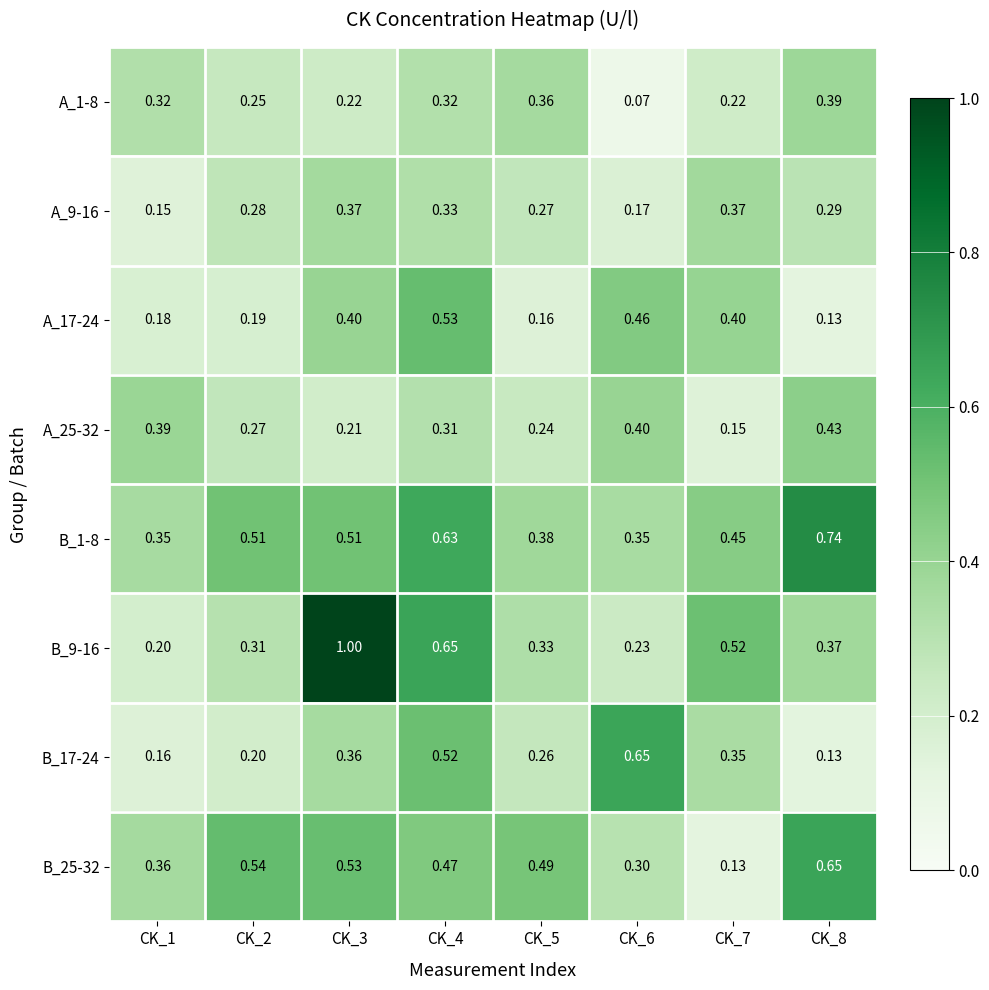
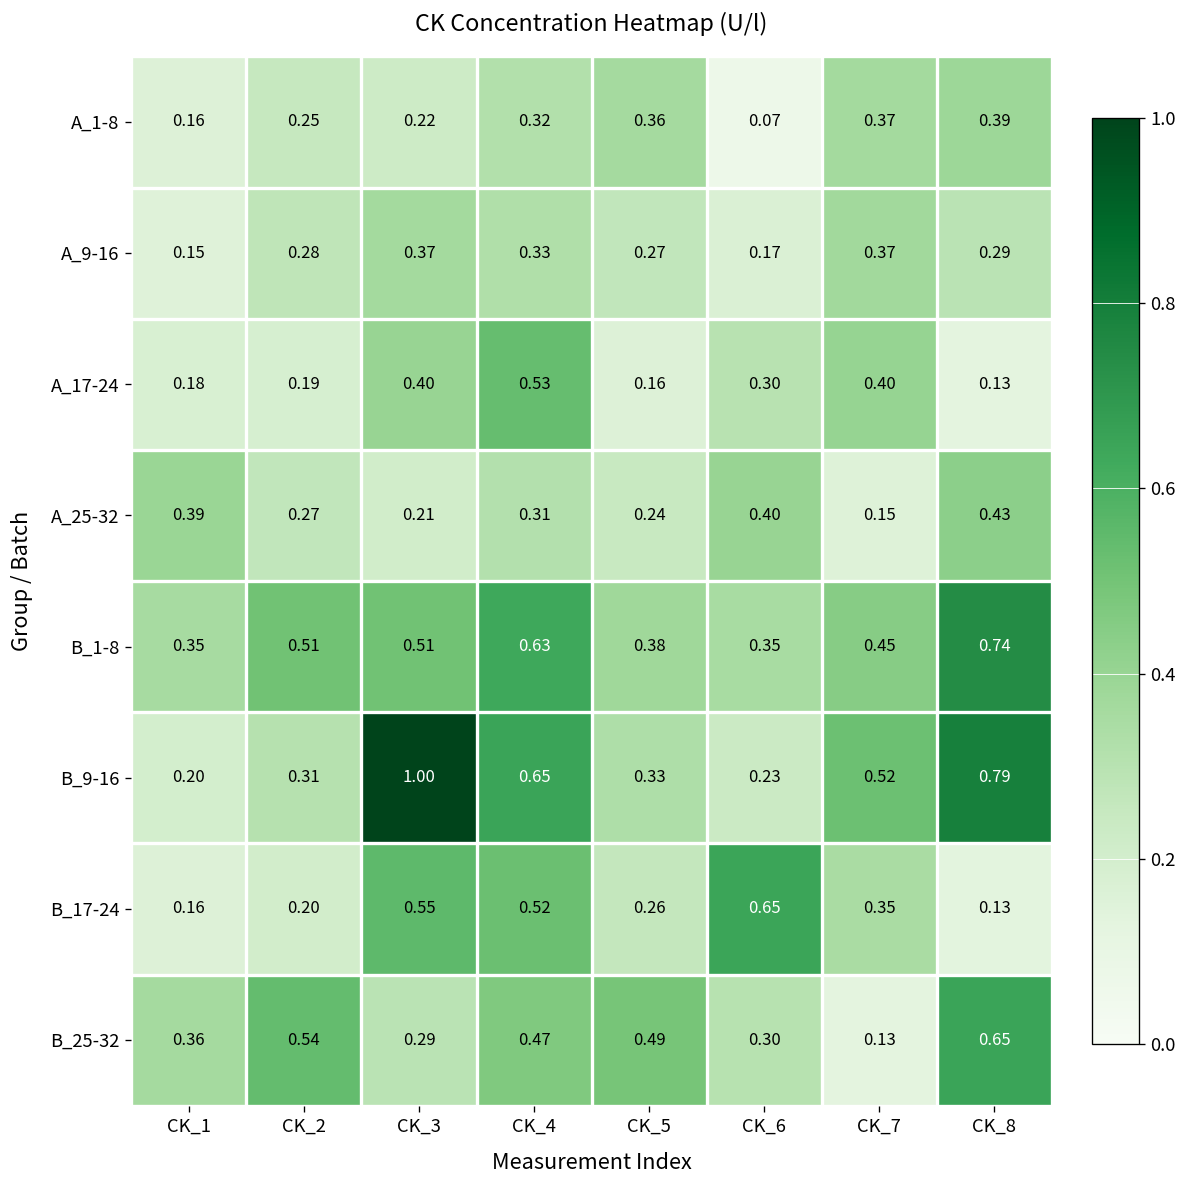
  {
    "A_1-8": {
-     "CK_1": 0.32,
+     "CK_1": 0.16,
      "CK_2": 0.25,
      "CK_3": 0.22,
      "CK_4": 0.32,
      "CK_5": 0.36,
      "CK_6": 0.07,
-     "CK_7": 0.22,
+     "CK_7": 0.37,
      "CK_8": 0.39
    },
    "A_9-16": {
      "CK_1": 0.15,
      "CK_2": 0.28,
      "CK_3": 0.37,
      "CK_4": 0.33,
      "CK_5": 0.27,
      "CK_6": 0.17,
      "CK_7": 0.37,
      "CK_8": 0.29
    },
    "A_17-24": {
      "CK_1": 0.18,
      "CK_2": 0.19,
      "CK_3": 0.40,
      "CK_4": 0.53,
      "CK_5": 0.16,
-     "CK_6": 0.46,
+     "CK_6": 0.30,
      "CK_7": 0.40,
      "CK_8": 0.13
    },
    "A_25-32": {
      "CK_1": 0.39,
      "CK_2": 0.27,
      "CK_3": 0.21,
      "CK_4": 0.31,
      "CK_5": 0.24,
      "CK_6": 0.40,
      "CK_7": 0.15,
      "CK_8": 0.43
    },
    "B_1-8": {
      "CK_1": 0.35,
      "CK_2": 0.51,
      "CK_3": 0.51,
      "CK_4": 0.63,
      "CK_5": 0.38,
      "CK_6": 0.35,
      "CK_7": 0.45,
      "CK_8": 0.74
    },
    "B_9-16": {
      "CK_1": 0.20,
      "CK_2": 0.31,
      "CK_3": 1.00,
      "CK_4": 0.65,
      "CK_5": 0.33,
      "CK_6": 0.23,
      "CK_7": 0.52,
-     "CK_8": 0.37
+     "CK_8": 0.79
    },
    "B_17-24": {
      "CK_1": 0.16,
      "CK_2": 0.20,
-     "CK_3": 0.36,
+     "CK_3": 0.55,
      "CK_4": 0.52,
      "CK_5": 0.26,
      "CK_6": 0.65,
      "CK_7": 0.35,
      "CK_8": 0.13
    },
    "B_25-32": {
      "CK_1": 0.36,
      "CK_2": 0.54,
-     "CK_3": 0.53,
+     "CK_3": 0.29,
      "CK_4": 0.47,
      "CK_5": 0.49,
      "CK_6": 0.30,
      "CK_7": 0.13,
      "CK_8": 0.65
    }
  }
